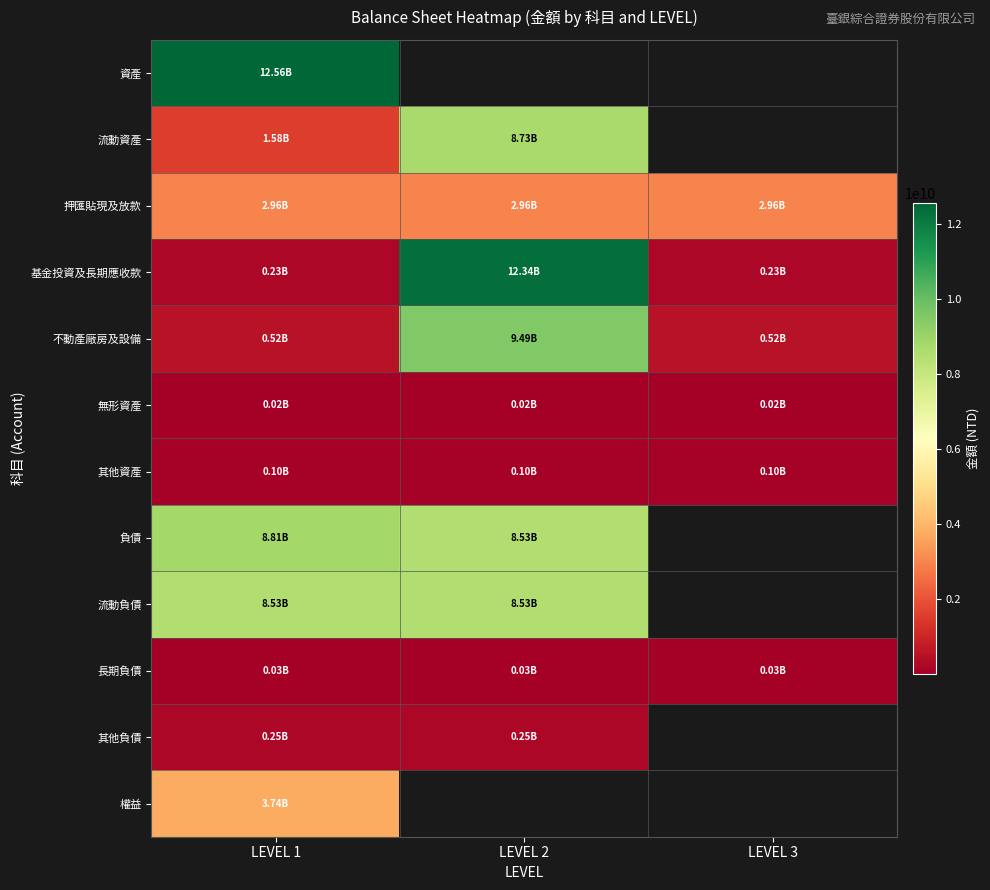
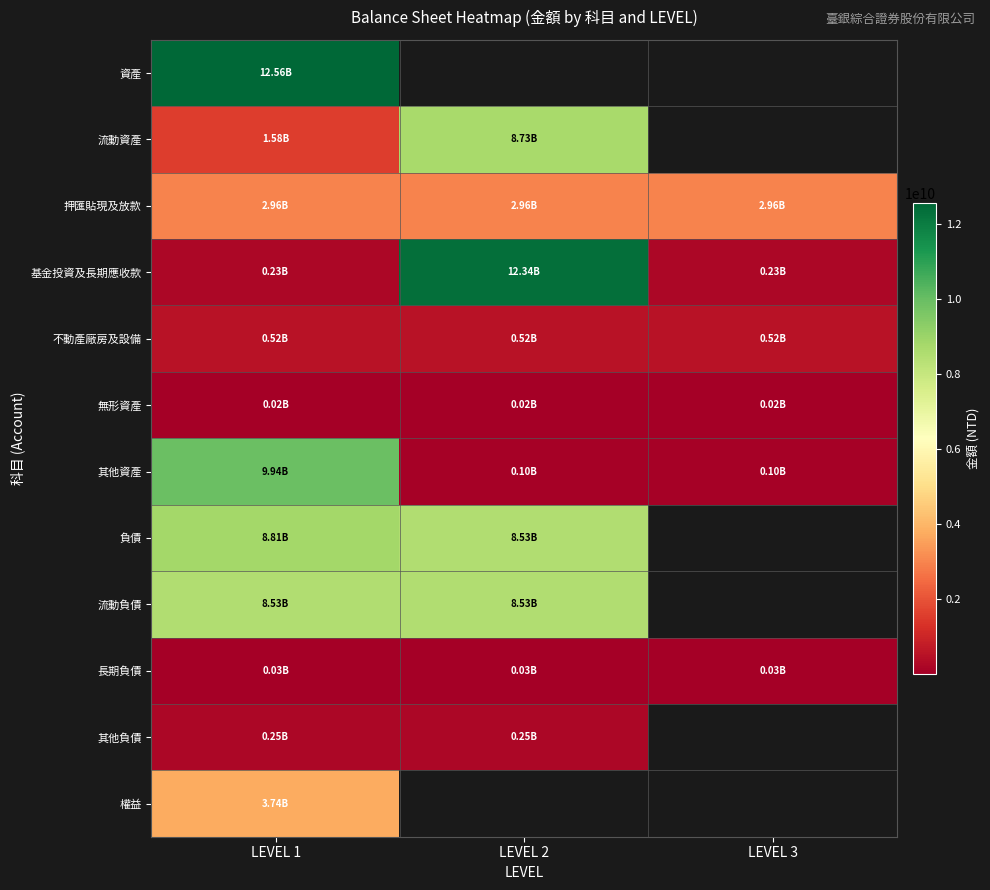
  {
    "資產": {
      "LEVEL 1": "12.56B"
    },
    "流動資產": {
      "LEVEL 1": "1.58B",
      "LEVEL 2": "8.73B"
    },
    "押匯貼現及放款": {
      "LEVEL 1": "2.96B",
      "LEVEL 2": "2.96B",
      "LEVEL 3": "2.96B"
    },
    "基金投資及長期應收款": {
      "LEVEL 1": "0.23B",
      "LEVEL 2": "12.34B",
      "LEVEL 3": "0.23B"
    },
    "不動產廠房及設備": {
      "LEVEL 1": "0.52B",
-     "LEVEL 2": "9.49B",
+     "LEVEL 2": "0.52B",
      "LEVEL 3": "0.52B"
    },
    "無形資產": {
      "LEVEL 1": "0.02B",
      "LEVEL 2": "0.02B",
      "LEVEL 3": "0.02B"
    },
    "其他資產": {
-     "LEVEL 1": "0.10B",
+     "LEVEL 1": "9.94B",
      "LEVEL 2": "0.10B",
      "LEVEL 3": "0.10B"
    },
    "負債": {
      "LEVEL 1": "8.81B",
      "LEVEL 2": "8.53B"
    },
    "流動負債": {
      "LEVEL 1": "8.53B",
      "LEVEL 2": "8.53B"
    },
    "長期負債": {
      "LEVEL 1": "0.03B",
      "LEVEL 2": "0.03B",
      "LEVEL 3": "0.03B"
    },
    "其他負債": {
      "LEVEL 1": "0.25B",
      "LEVEL 2": "0.25B"
    },
    "權益": {
      "LEVEL 1": "3.74B"
    }
  }
